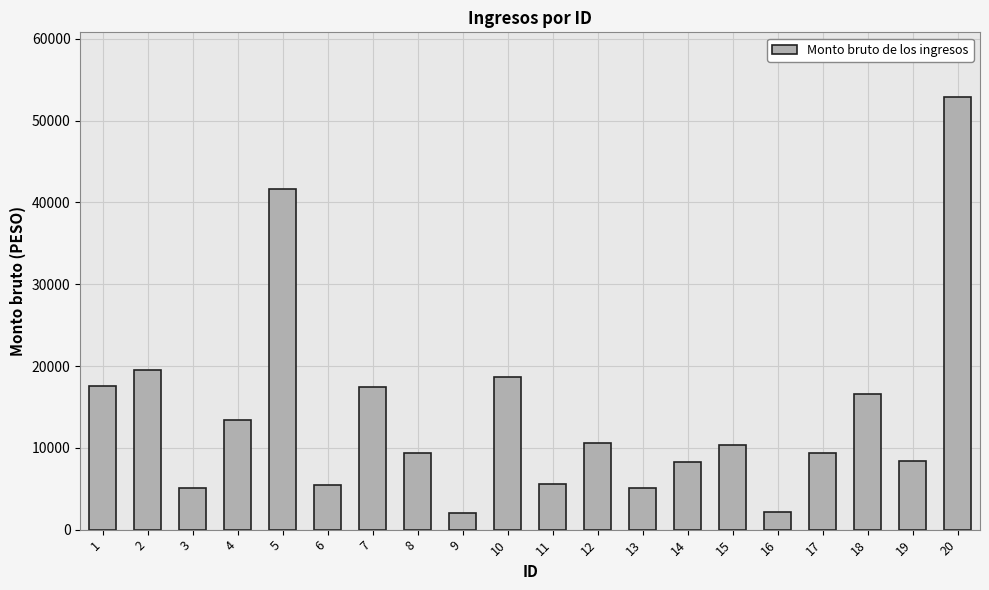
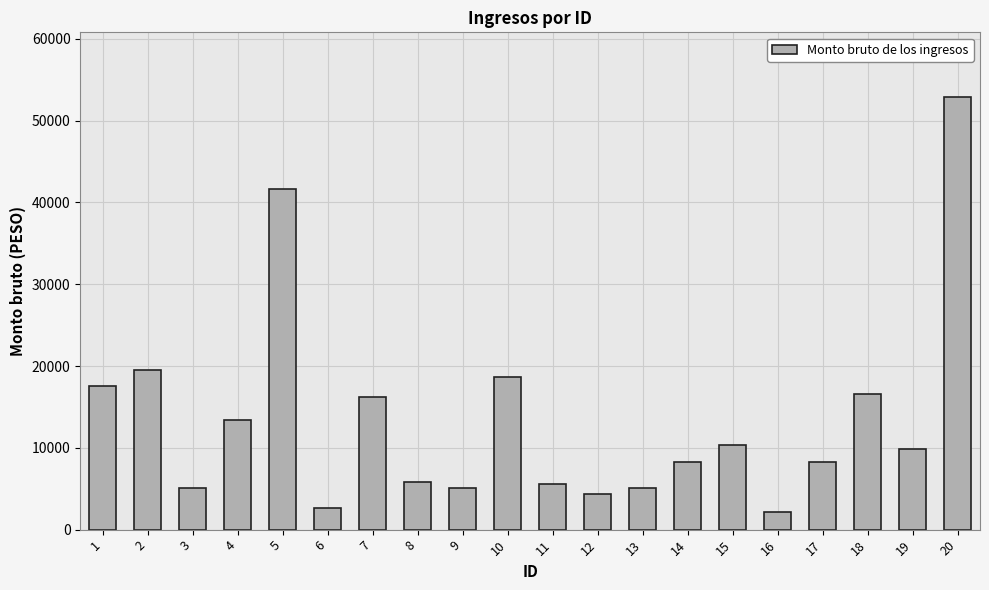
  {
    "1": 18000,
    "2": 19000,
    "3": 5000,
    "4": 13000,
    "5": 42000,
-   "6": 6000,
-   "7": 17000,
-   "8": 9000,
-   "9": 2000,
+   "6": 3000,
+   "7": 16000,
+   "8": 6000,
+   "9": 5000,
    "10": 19000,
    "11": 6000,
-   "12": 11000,
+   "12": 4000,
    "13": 5000,
    "14": 8000,
    "15": 10000,
    "16": 2000,
-   "17": 9000,
+   "17": 8000,
    "18": 17000,
-   "19": 8000,
+   "19": 10000,
    "20": 53000
  }
